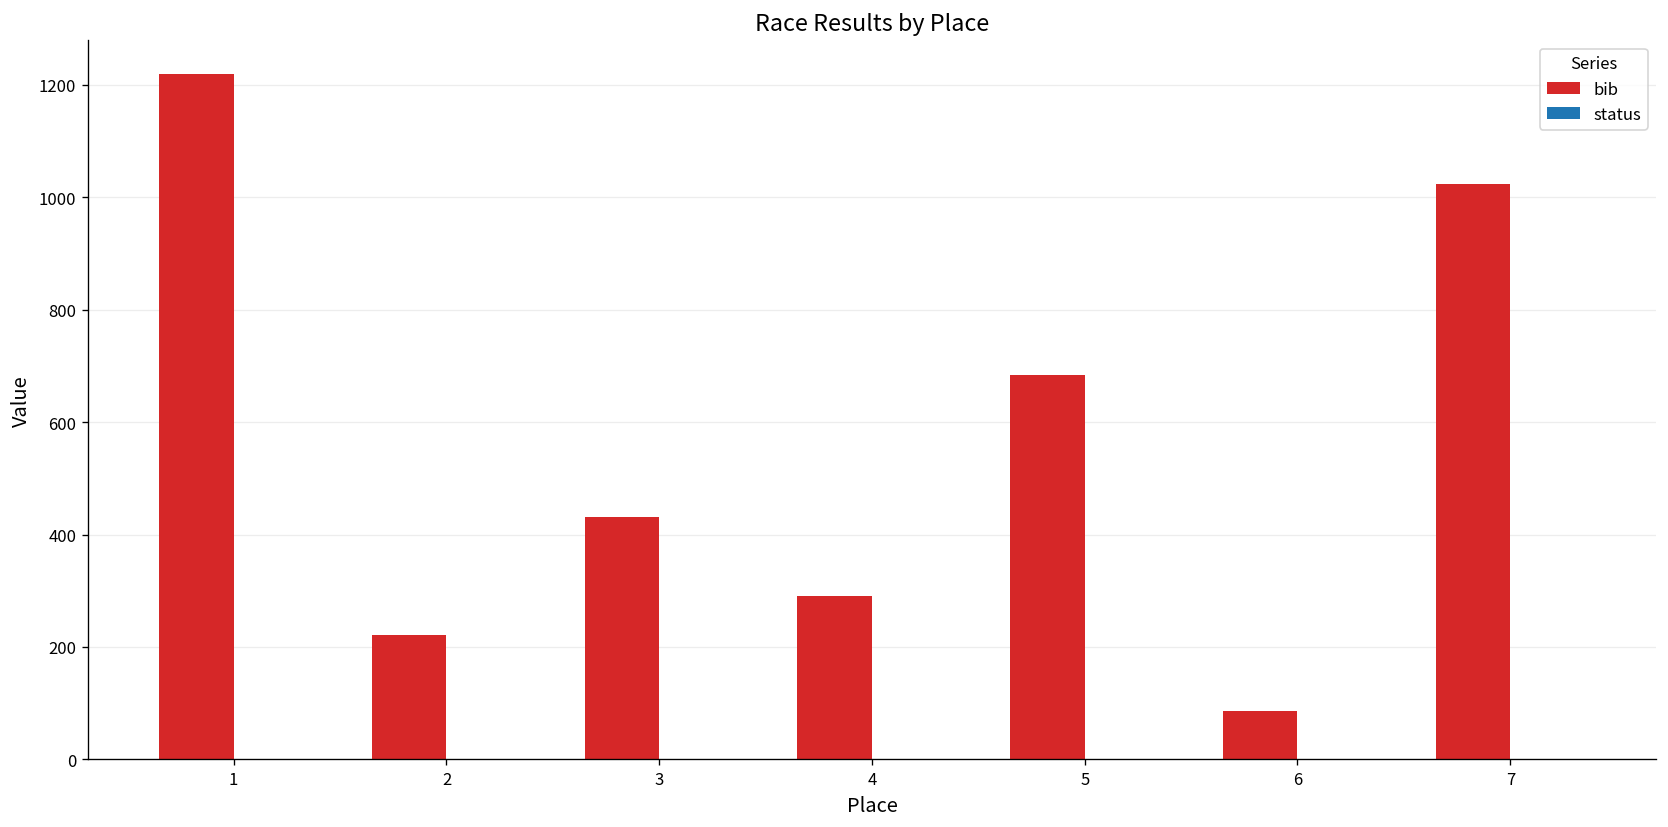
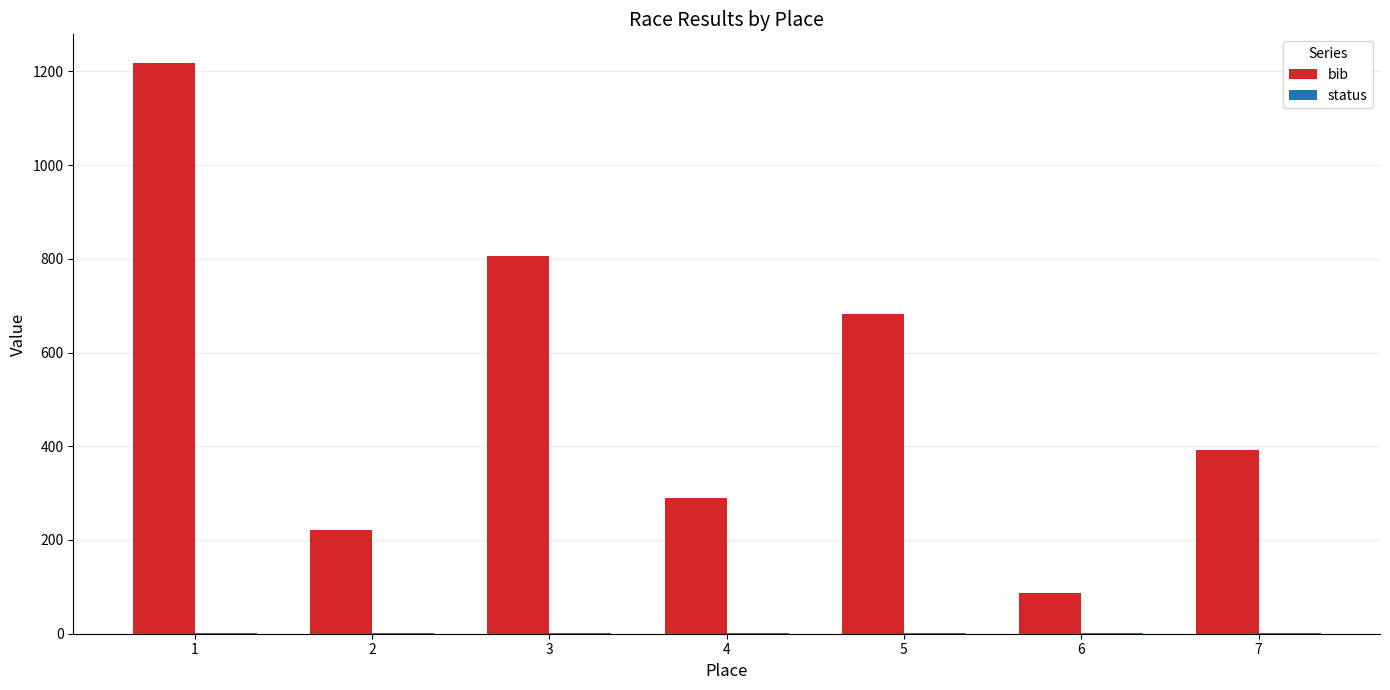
  {
    "bib": {
      "1": 1220,
      "2": 220,
-     "3": 430,
+     "3": 810,
      "4": 290,
      "5": 680,
      "6": 90,
-     "7": 1020
+     "7": 390
    }
  }
